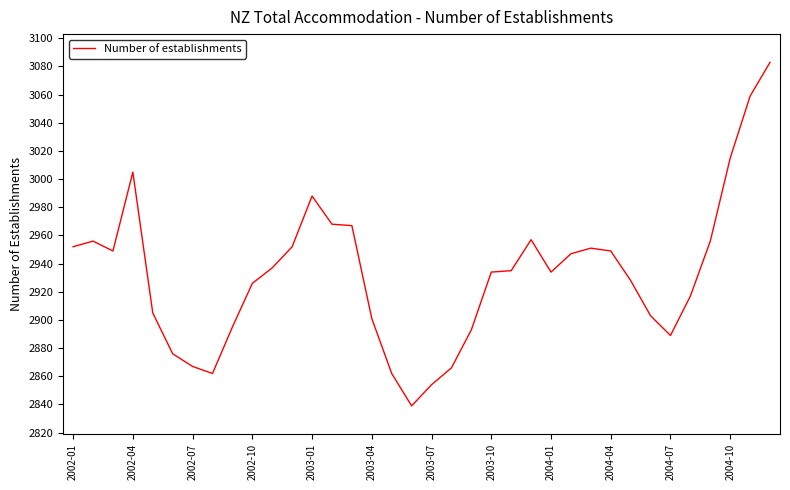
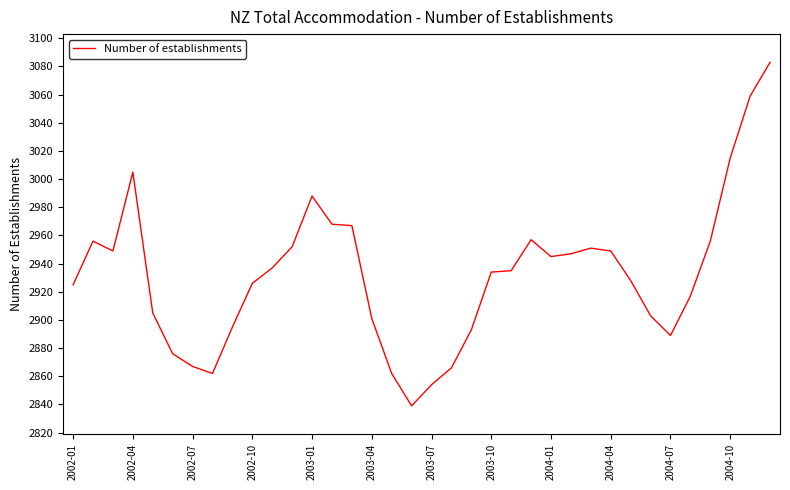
  {
-   "2002-01": 2952,
+   "2002-01": 2925,
    "2002-04": 3005,
    "2002-07": 2867,
    "2002-10": 2926,
    "2003-01": 2988,
    "2003-04": 2901,
    "2003-07": 2854,
    "2003-10": 2934,
-   "2004-01": 2934,
+   "2004-01": 2945,
    "2004-04": 2949,
    "2004-07": 2889,
    "2004-10": 3015
  }
